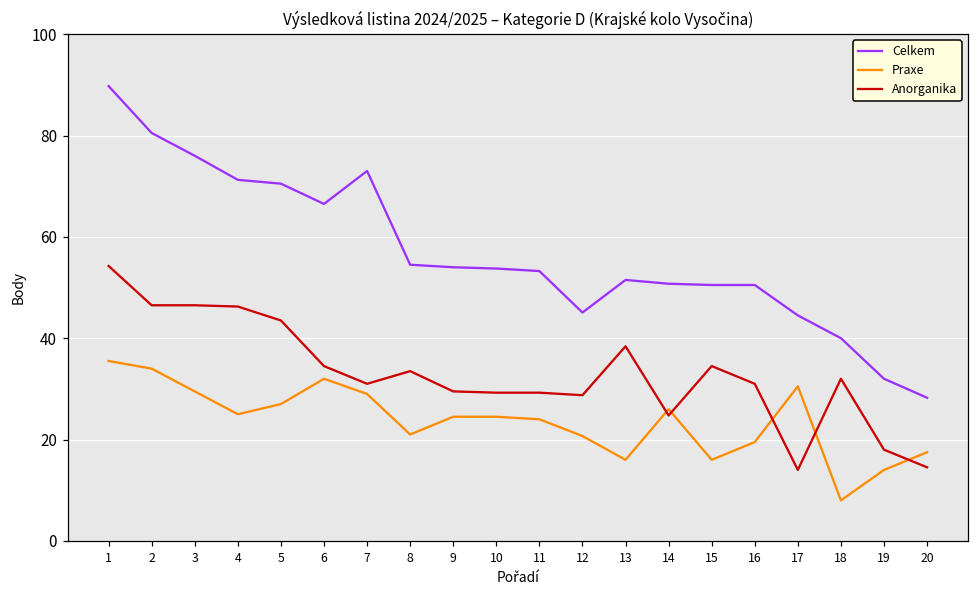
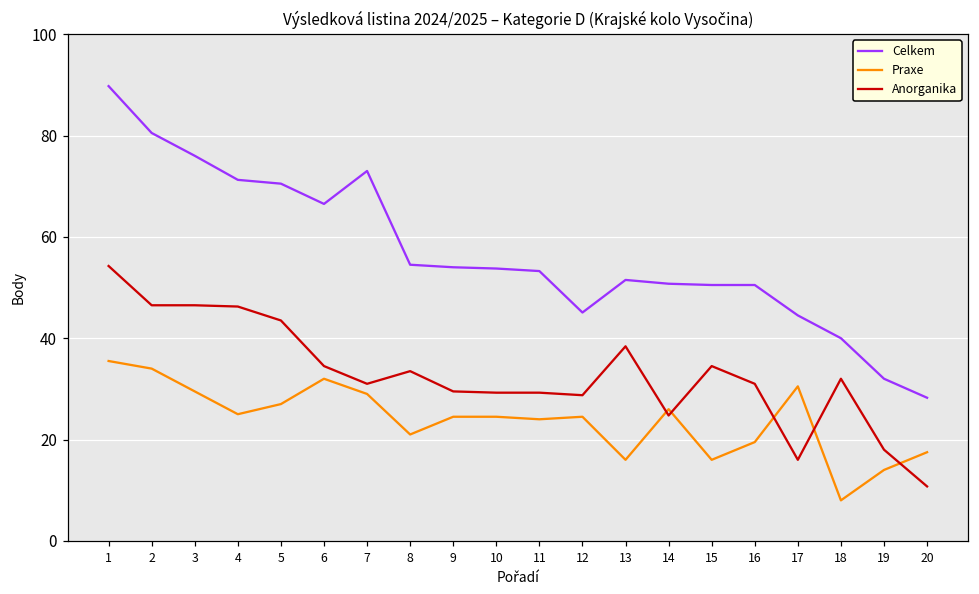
  {
    "Celkem": {
      "1": 90,
      "2": 81,
      "3": 76,
      "4": 71,
      "5": 71,
      "6": 67,
      "7": 73,
      "8": 55,
      "9": 54,
      "10": 54,
      "11": 53,
      "12": 45,
      "13": 52,
      "14": 51,
      "15": 51,
      "16": 51,
      "17": 45,
      "18": 40,
      "19": 32,
      "20": 28
    },
    "Praxe": {
      "1": 36,
      "2": 34,
      "3": 30,
      "4": 25,
      "5": 27,
      "6": 32,
      "7": 29,
      "8": 21,
      "9": 25,
      "10": 25,
      "11": 24,
-     "12": 21,
+     "12": 25,
      "13": 16,
      "14": 26,
      "15": 16,
      "16": 20,
      "17": 31,
      "18": 8,
      "19": 14,
      "20": 18
    },
    "Anorganika": {
      "1": 54,
      "2": 47,
      "3": 47,
      "4": 46,
      "5": 44,
      "6": 35,
      "7": 31,
      "8": 34,
      "9": 30,
      "10": 29,
      "11": 29,
      "12": 29,
      "13": 38,
      "14": 25,
      "15": 35,
      "16": 31,
-     "17": 14,
+     "17": 16,
      "18": 32,
      "19": 18,
-     "20": 15
+     "20": 11
    }
  }
